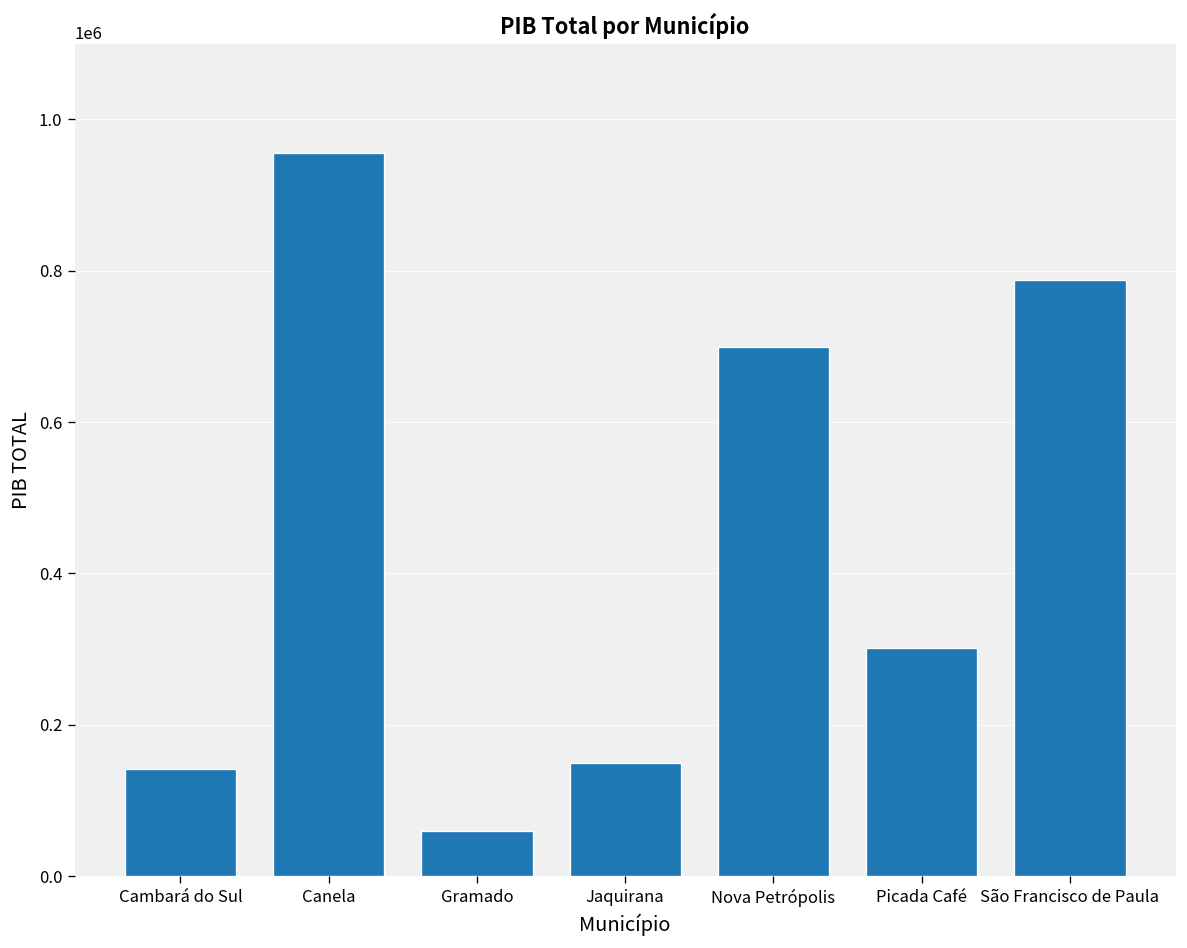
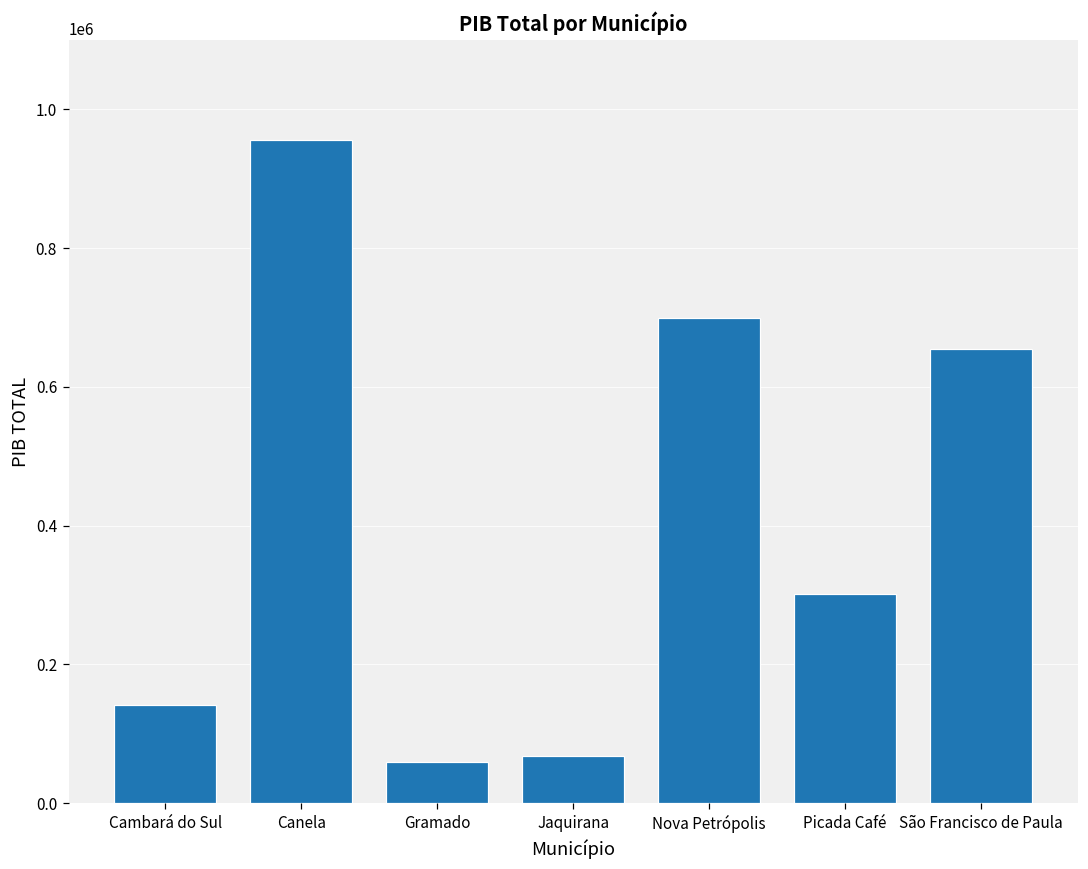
  {
    "Cambará do Sul": 140000,
    "Canela": 960000,
    "Gramado": 60000,
-   "Jaquirana": 150000,
+   "Jaquirana": 70000,
    "Nova Petrópolis": 700000,
    "Picada Café": 300000,
-   "São Francisco de Paula": 790000
+   "São Francisco de Paula": 650000
  }
